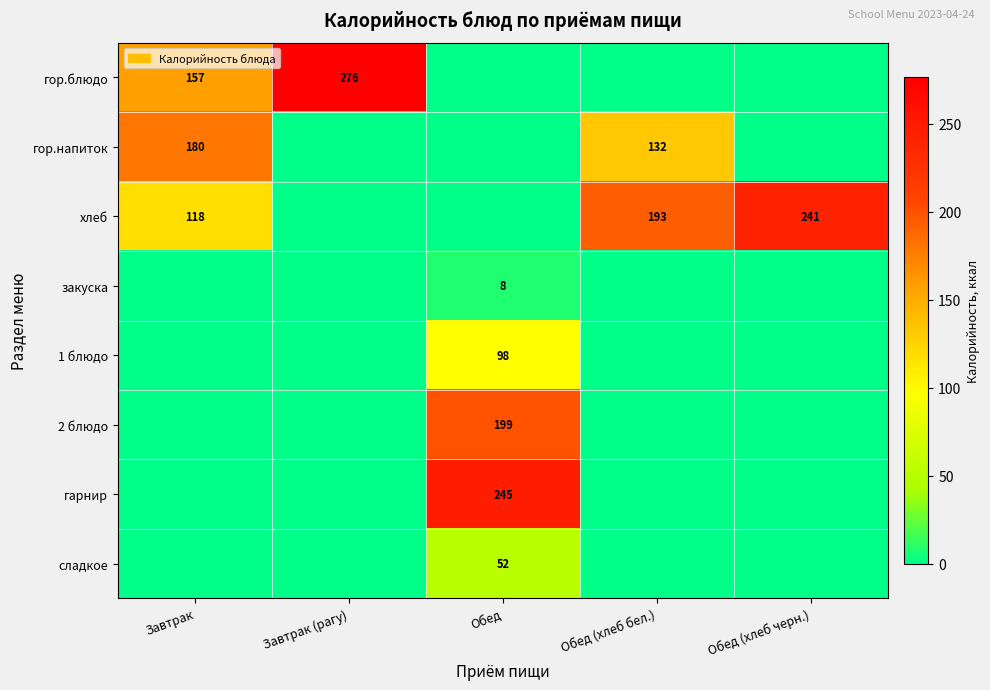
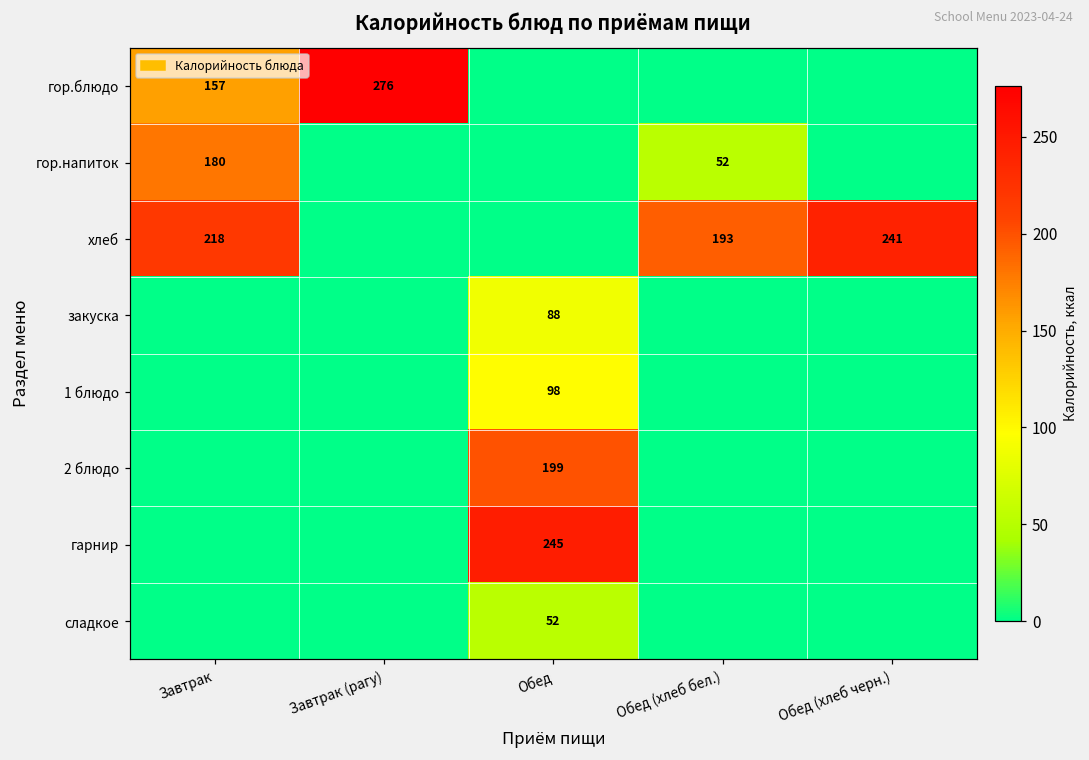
  {
    "гор.блюдо": {
      "Завтрак": 157,
      "Завтрак (рагу)": 276
    },
    "гор.напиток": {
      "Завтрак": 180,
-     "Обед (хлеб бел.)": 132
+     "Обед (хлеб бел.)": 52
    },
    "хлеб": {
-     "Завтрак": 118,
+     "Завтрак": 218,
      "Обед (хлеб бел.)": 193,
      "Обед (хлеб черн.)": 241
    },
    "закуска": {
-     "Обед": 8
+     "Обед": 88
    },
    "1 блюдо": {
      "Обед": 98
    },
    "2 блюдо": {
      "Обед": 199
    },
    "гарнир": {
      "Обед": 245
    },
    "сладкое": {
      "Обед": 52
    }
  }
